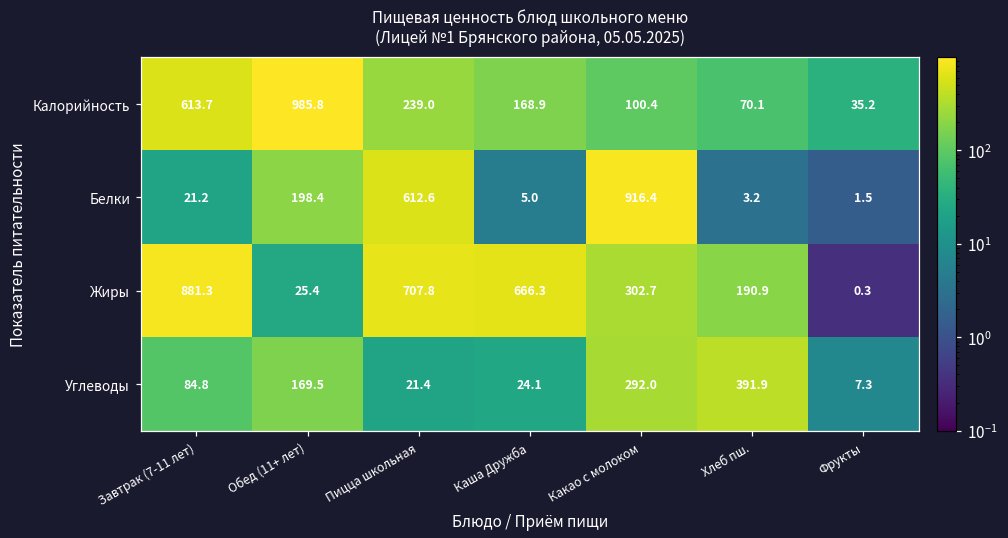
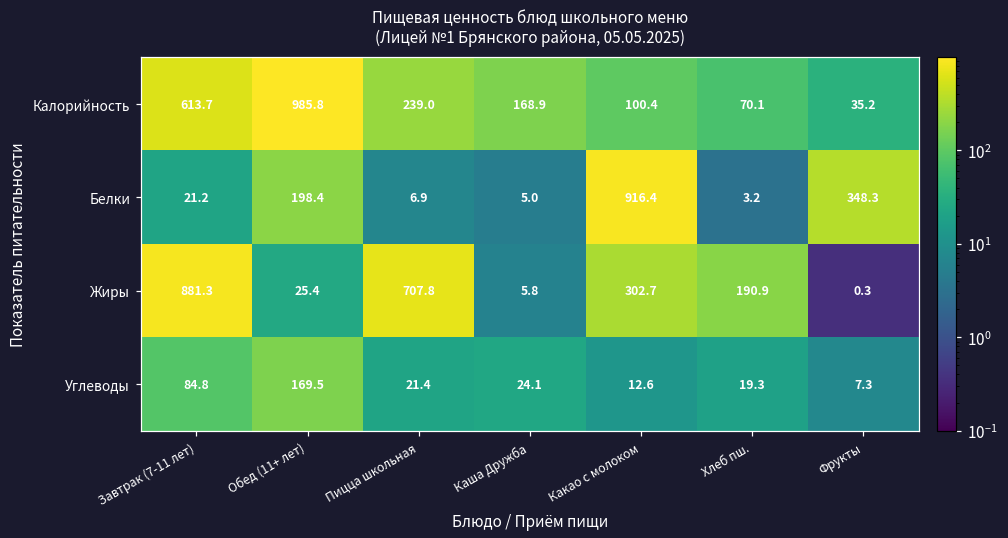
  {
    "Калорийность": {
      "Завтрак (7-11 лет)": 613.7,
      "Обед (11+ лет)": 985.8,
      "Пицца школьная": 239.0,
      "Каша Дружба": 168.9,
      "Какао с молоком": 100.4,
      "Хлеб пш.": 70.1,
      "Фрукты": 35.2
    },
    "Белки": {
      "Завтрак (7-11 лет)": 21.2,
      "Обед (11+ лет)": 198.4,
-     "Пицца школьная": 612.6,
+     "Пицца школьная": 6.9,
      "Каша Дружба": 5.0,
      "Какао с молоком": 916.4,
      "Хлеб пш.": 3.2,
-     "Фрукты": 1.5
+     "Фрукты": 348.3
    },
    "Жиры": {
      "Завтрак (7-11 лет)": 881.3,
      "Обед (11+ лет)": 25.4,
      "Пицца школьная": 707.8,
-     "Каша Дружба": 666.3,
+     "Каша Дружба": 5.8,
      "Какао с молоком": 302.7,
      "Хлеб пш.": 190.9,
      "Фрукты": 0.3
    },
    "Углеводы": {
      "Завтрак (7-11 лет)": 84.8,
      "Обед (11+ лет)": 169.5,
      "Пицца школьная": 21.4,
      "Каша Дружба": 24.1,
-     "Какао с молоком": 292.0,
-     "Хлеб пш.": 391.9,
+     "Какао с молоком": 12.6,
+     "Хлеб пш.": 19.3,
      "Фрукты": 7.3
    }
  }
